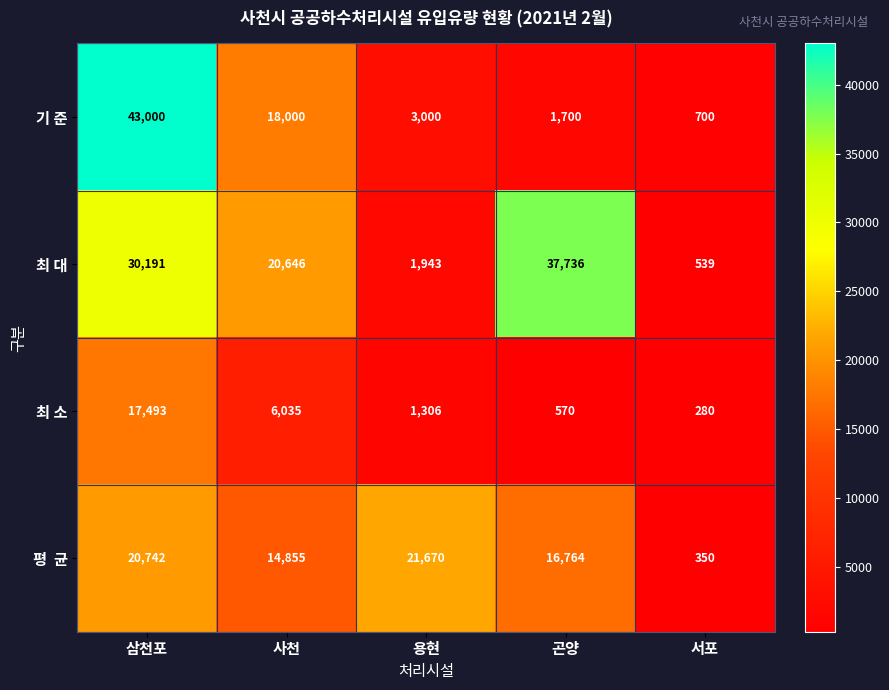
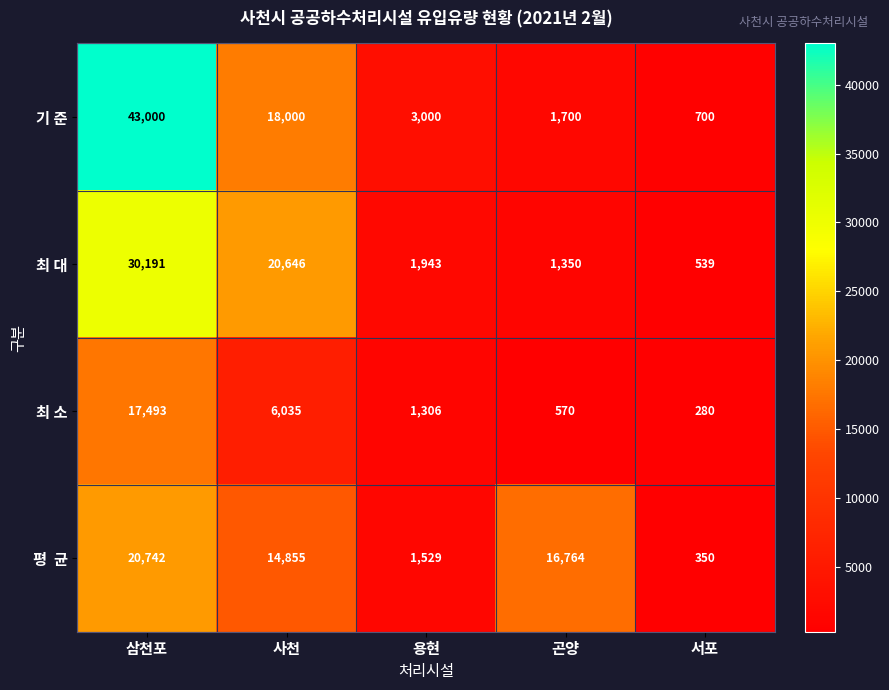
  {
    "기 준": {
      "삼천포": "43,000",
      "사천": "18,000",
      "용현": "3,000",
      "곤양": "1,700",
      "서포": "700"
    },
    "최 대": {
      "삼천포": "30,191",
      "사천": "20,646",
      "용현": "1,943",
-     "곤양": "37,736",
+     "곤양": "1,350",
      "서포": "539"
    },
    "최 소": {
      "삼천포": "17,493",
      "사천": "6,035",
      "용현": "1,306",
      "곤양": "570",
      "서포": "280"
    },
    "평 균": {
      "삼천포": "20,742",
      "사천": "14,855",
-     "용현": "21,670",
+     "용현": "1,529",
      "곤양": "16,764",
      "서포": "350"
    }
  }
